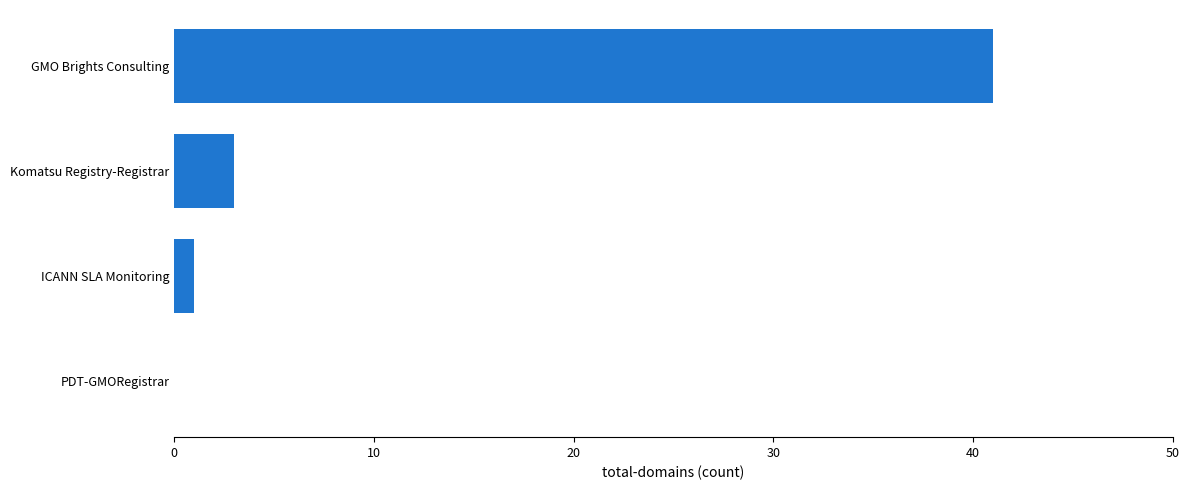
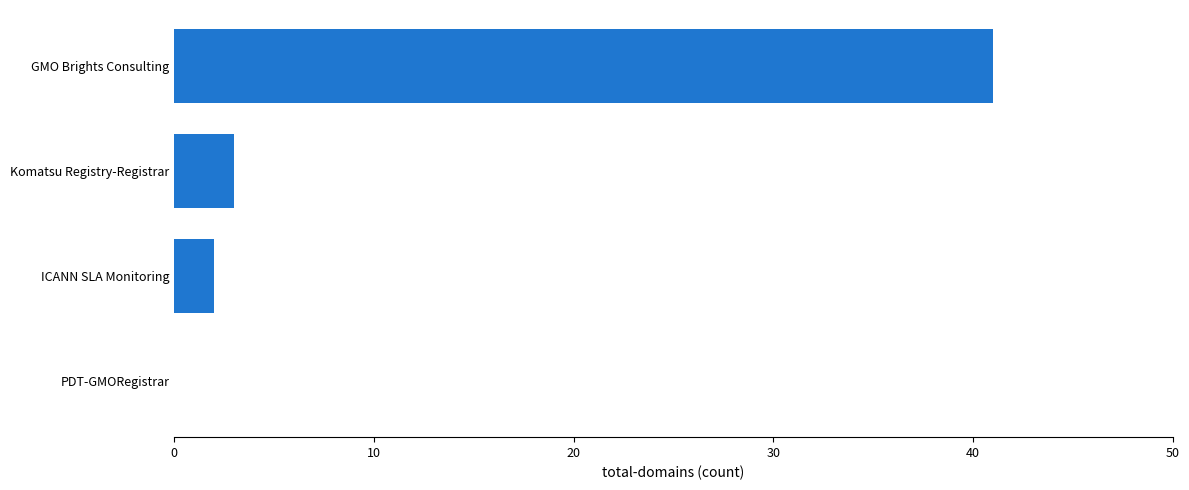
  {
    "GMO Brights Consulting": 41,
    "Komatsu Registry-Registrar": 3,
-   "ICANN SLA Monitoring": 1,
+   "ICANN SLA Monitoring": 2,
    "PDT-GMORegistrar": 0
  }
